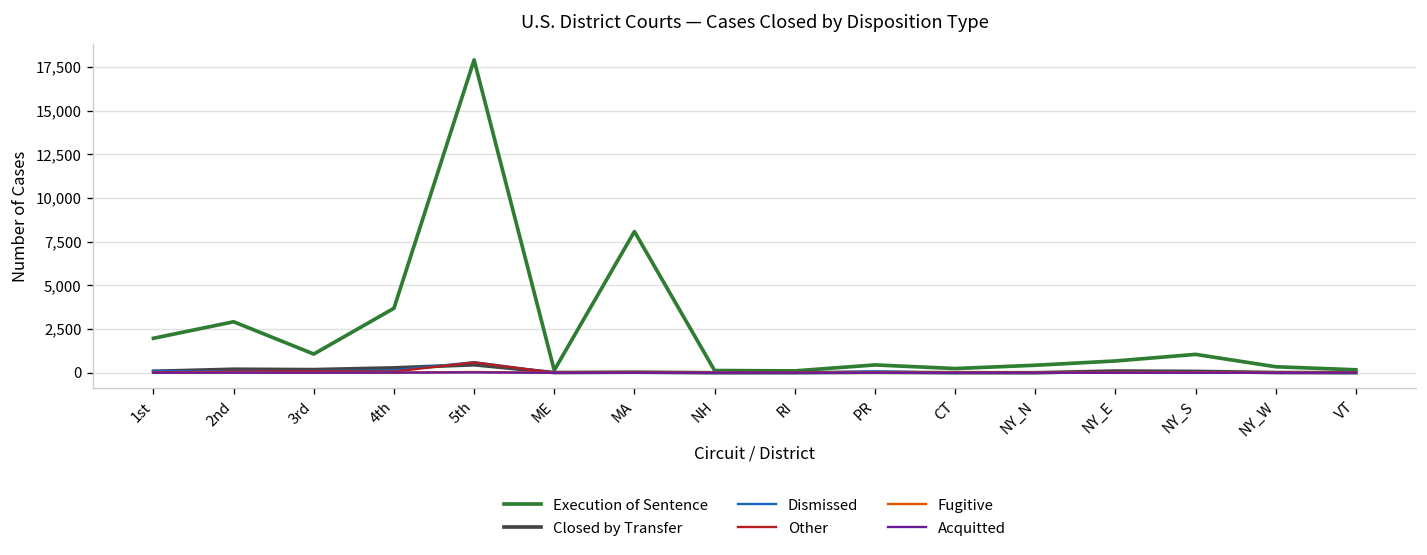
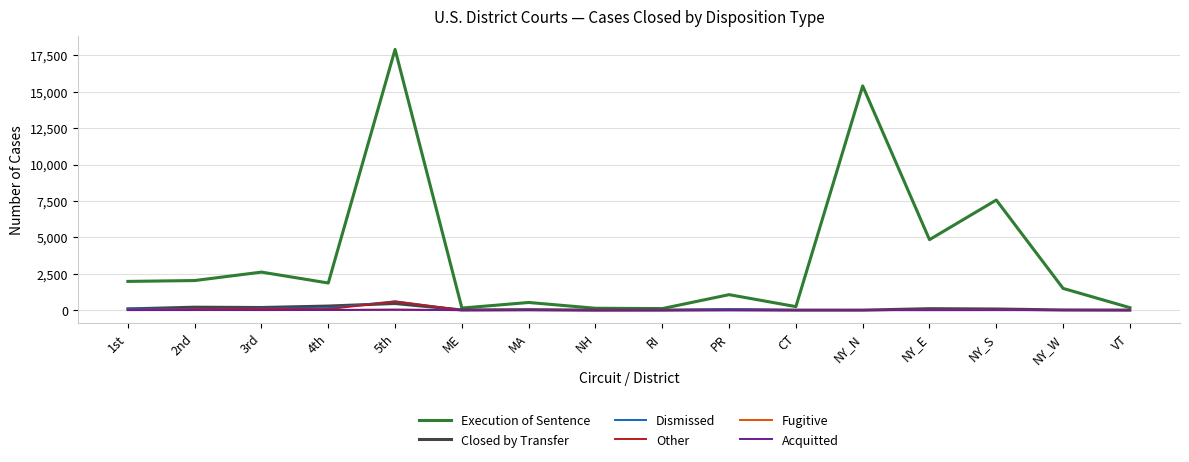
  {
    "Execution of Sentence": {
      "1st": "2,000",
-     "2nd": "2,900",
-     "3rd": "1,100",
-     "4th": "3,700",
+     "2nd": "2,000",
+     "3rd": "2,600",
+     "4th": "1,900",
      "5th": "17,900",
-     "MA": "8,100",
-     "PR": "500",
+     "MA": "500",
+     "PR": "1,100",
      "CT": "200",
-     "NY_N": "400",
-     "NY_E": "700",
-     "NY_S": "1,100",
-     "NY_W": "300"
+     "NY_N": "15,400",
+     "NY_E": "4,800",
+     "NY_S": "7,600",
+     "NY_W": "1,500"
    }
  }
